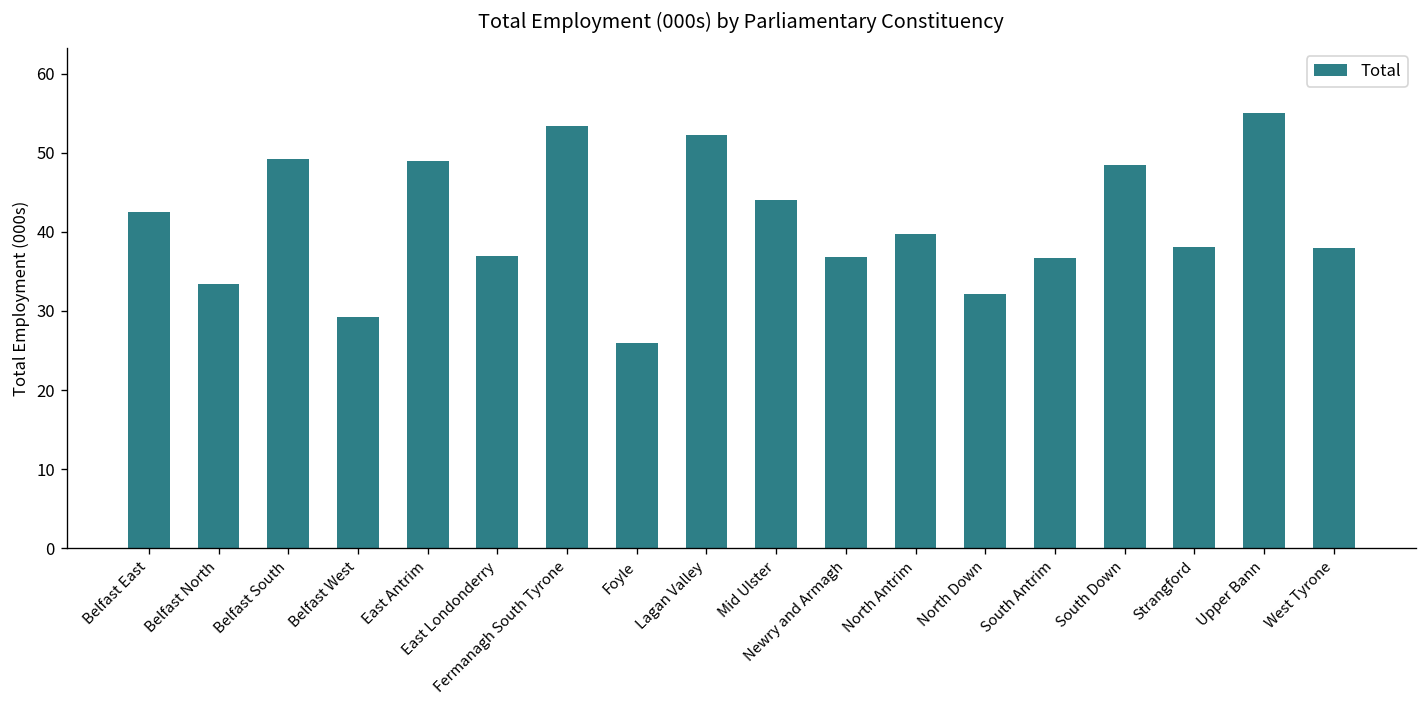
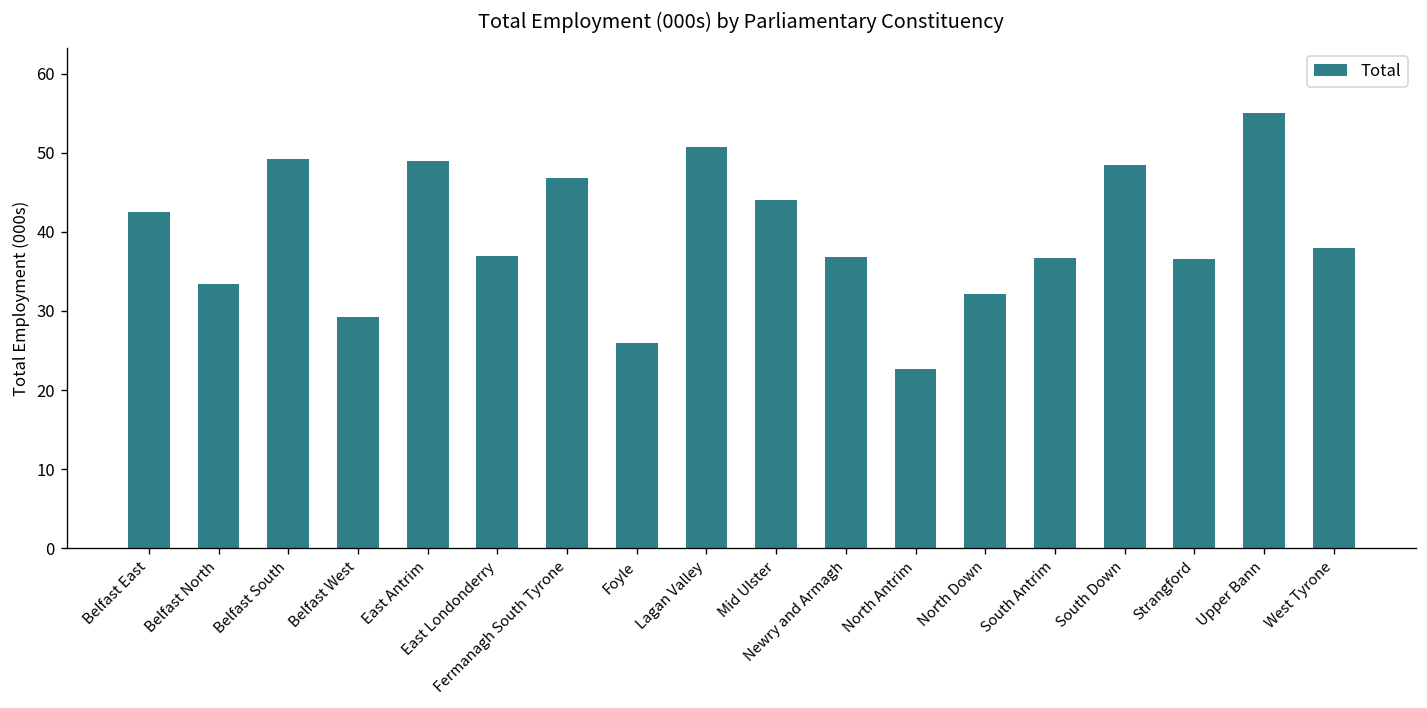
  {
    "Belfast East": 43,
    "Belfast North": 33,
    "Belfast South": 49,
    "Belfast West": 29,
    "East Antrim": 49,
    "East Londonderry": 37,
-   "Fermanagh South Tyrone": 53,
+   "Fermanagh South Tyrone": 47,
    "Foyle": 26,
-   "Lagan Valley": 52,
+   "Lagan Valley": 51,
    "Mid Ulster": 44,
    "Newry and Armagh": 37,
-   "North Antrim": 40,
+   "North Antrim": 23,
    "North Down": 32,
    "South Antrim": 37,
    "South Down": 49,
-   "Strangford": 38,
+   "Strangford": 37,
    "Upper Bann": 55,
    "West Tyrone": 38
  }
